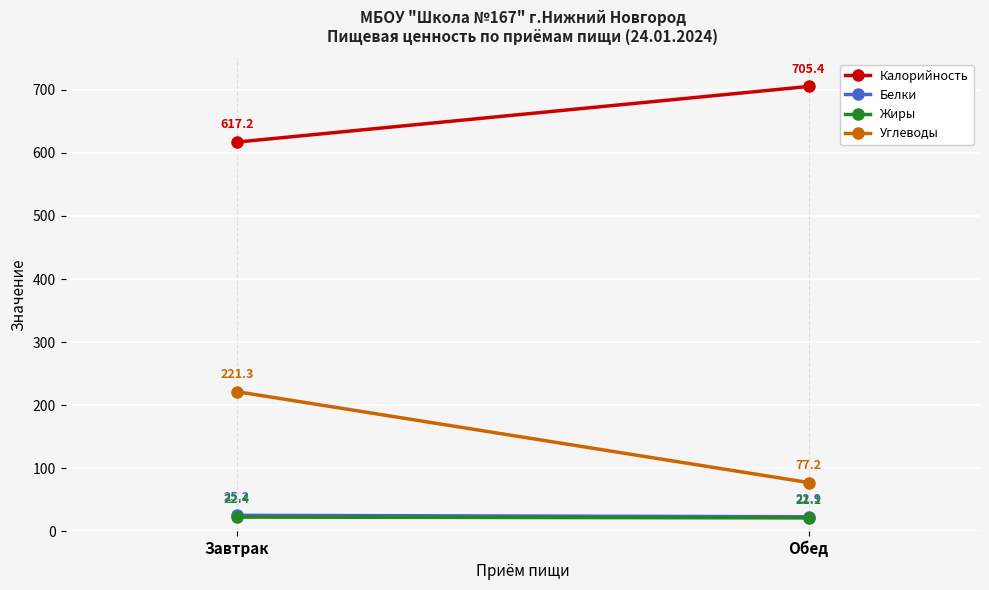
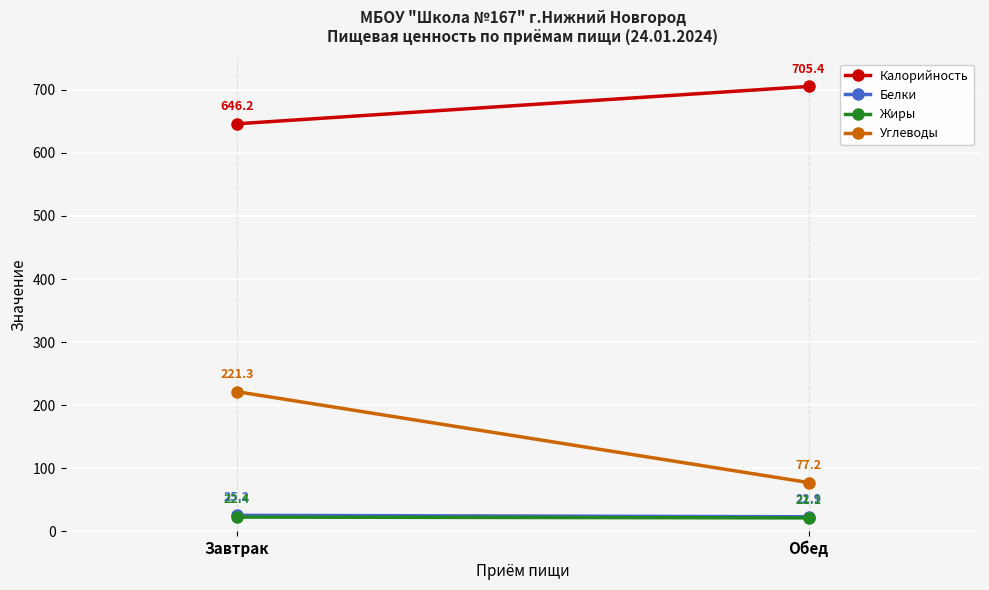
  {
    "Калорийность": {
-     "Завтрак": 617.2,
+     "Завтрак": 646.2,
      "Обед": 705.4
    },
    "Углеводы": {
      "Завтрак": 221.3,
      "Обед": 77.2
    }
  }
